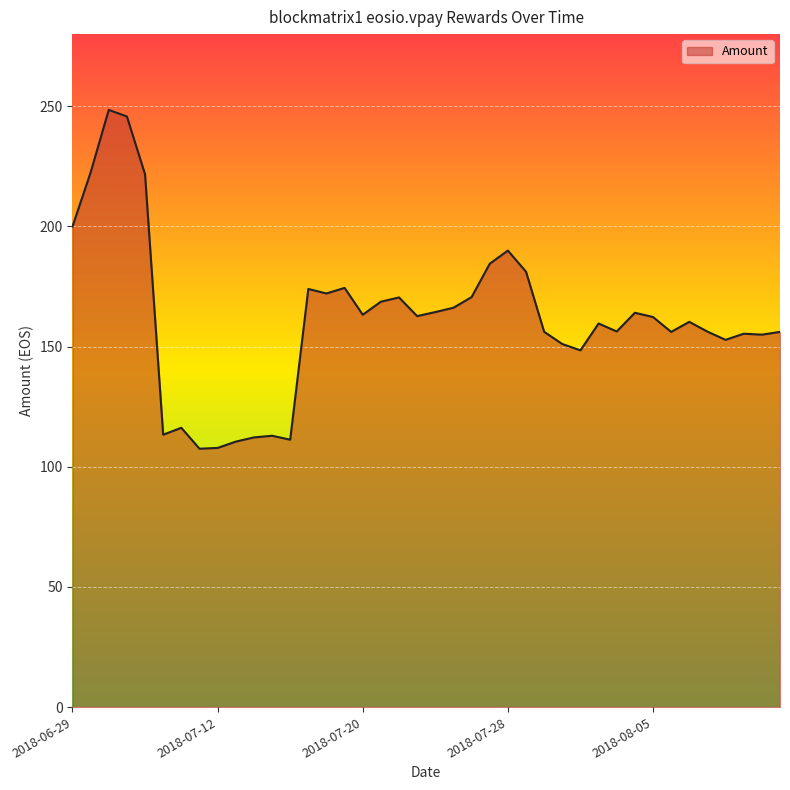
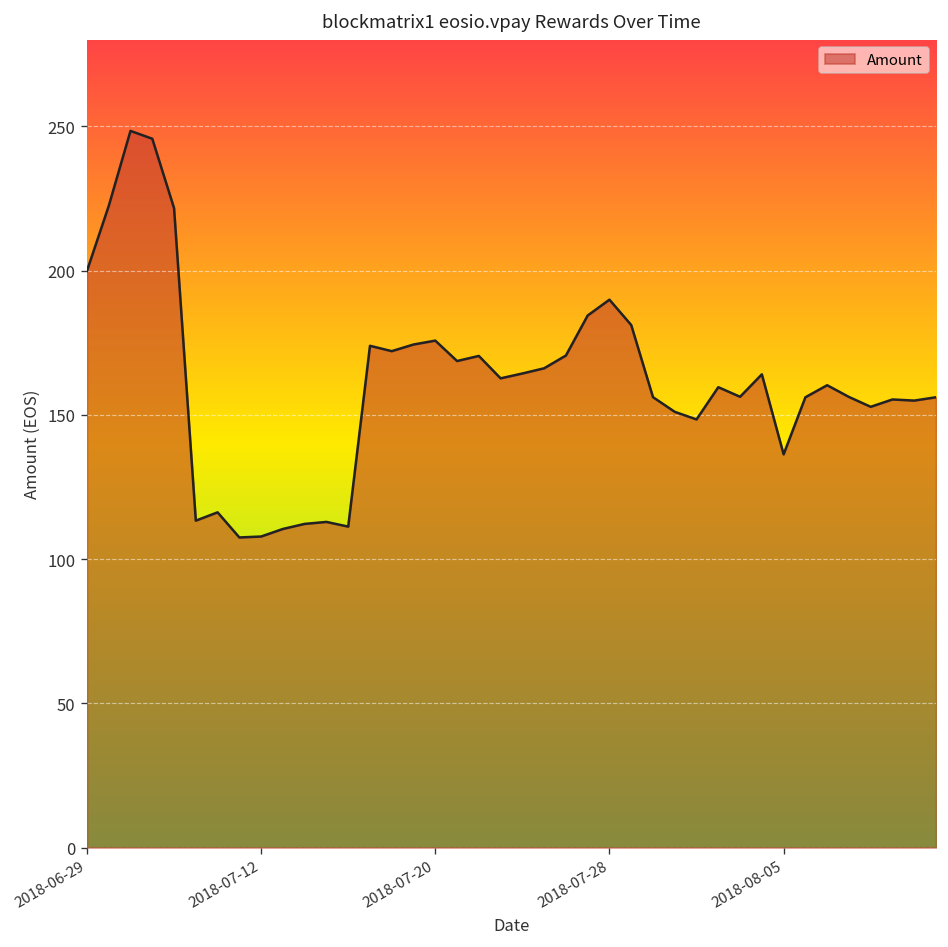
  {
    "2018-06-29": 200,
    "2018-07-12": 108,
-   "2018-07-20": 163,
+   "2018-07-20": 176,
    "2018-07-28": 190,
-   "2018-08-05": 162
+   "2018-08-05": 136
  }
